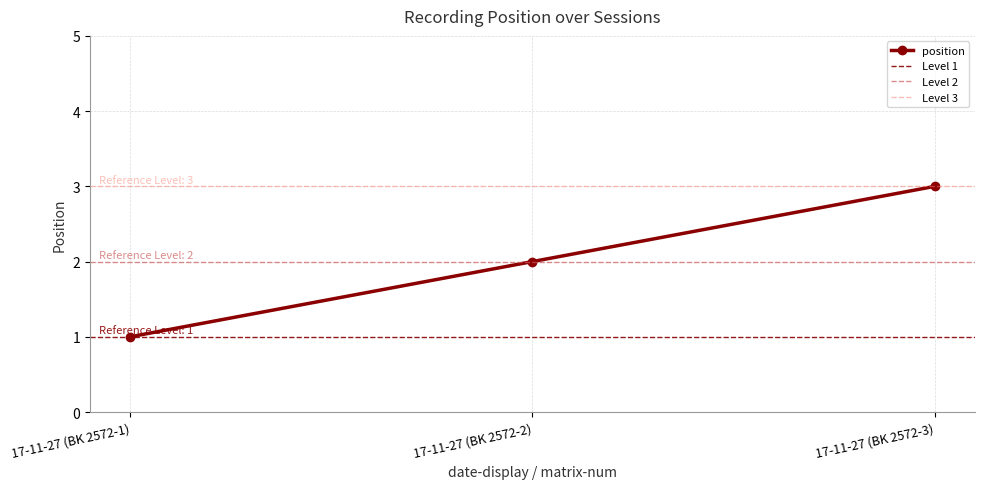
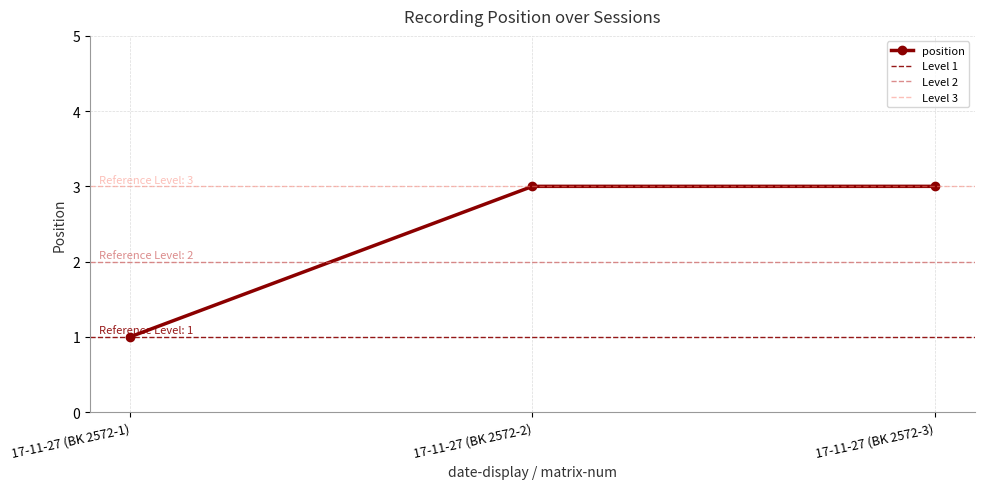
  {
-   "17-11-27 (BK 2572-2)": 2,
+   "17-11-27 (BK 2572-2)": 3,
    "17-11-27 (BK 2572-3)": 3
  }
